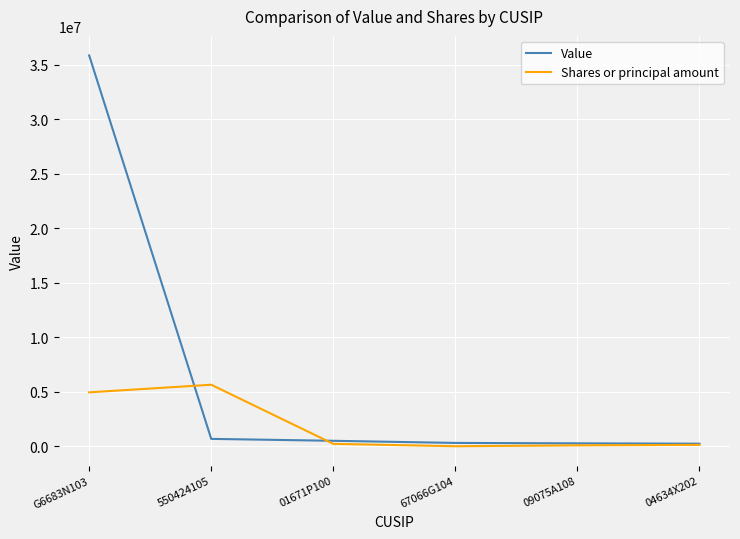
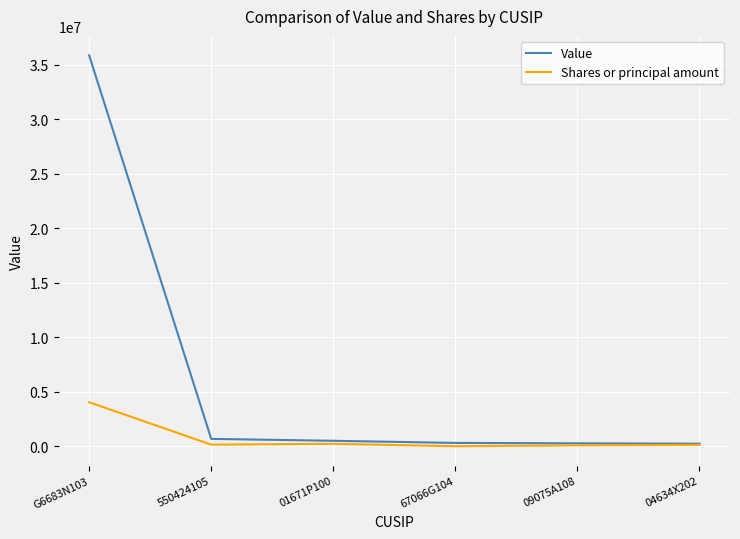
  {
    "Value": {
      "G6683N103": 35800000,
      "550424105": 700000,
      "01671P100": 500000,
      "67066G104": 300000
    },
    "Shares or principal amount": {
-     "G6683N103": 4900000,
-     "550424105": 5600000,
+     "G6683N103": 4000000,
+     "550424105": 100000,
      "01671P100": 200000,
      "67066G104": 0
    }
  }
